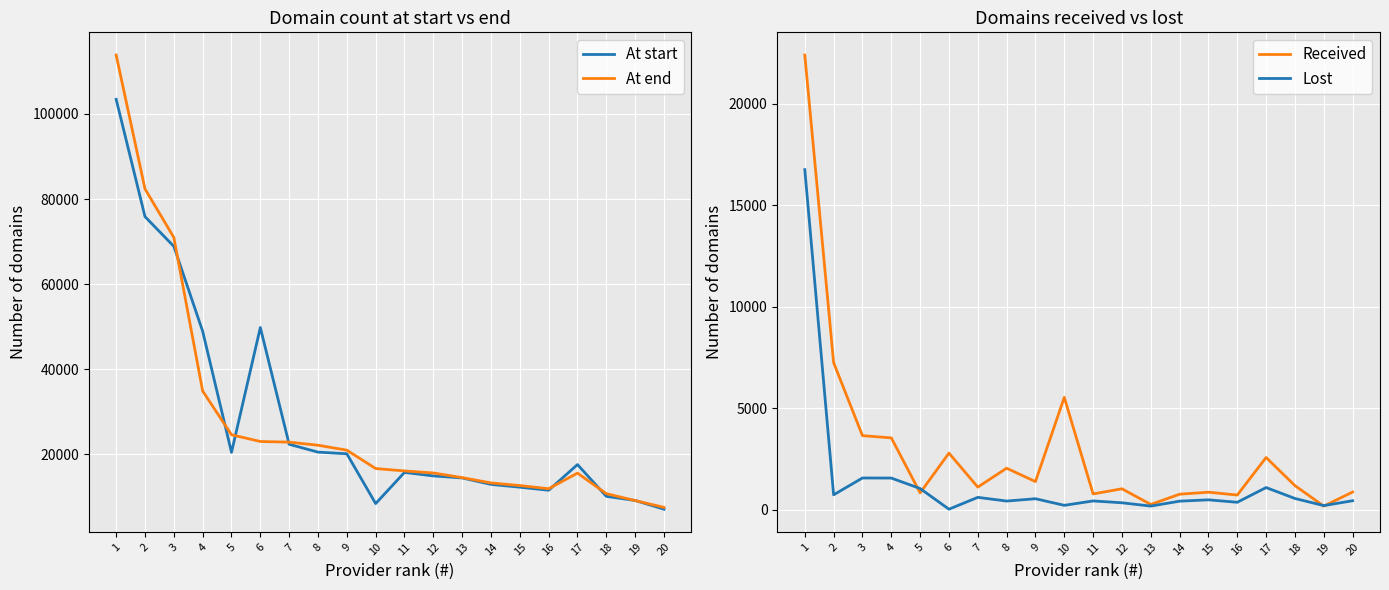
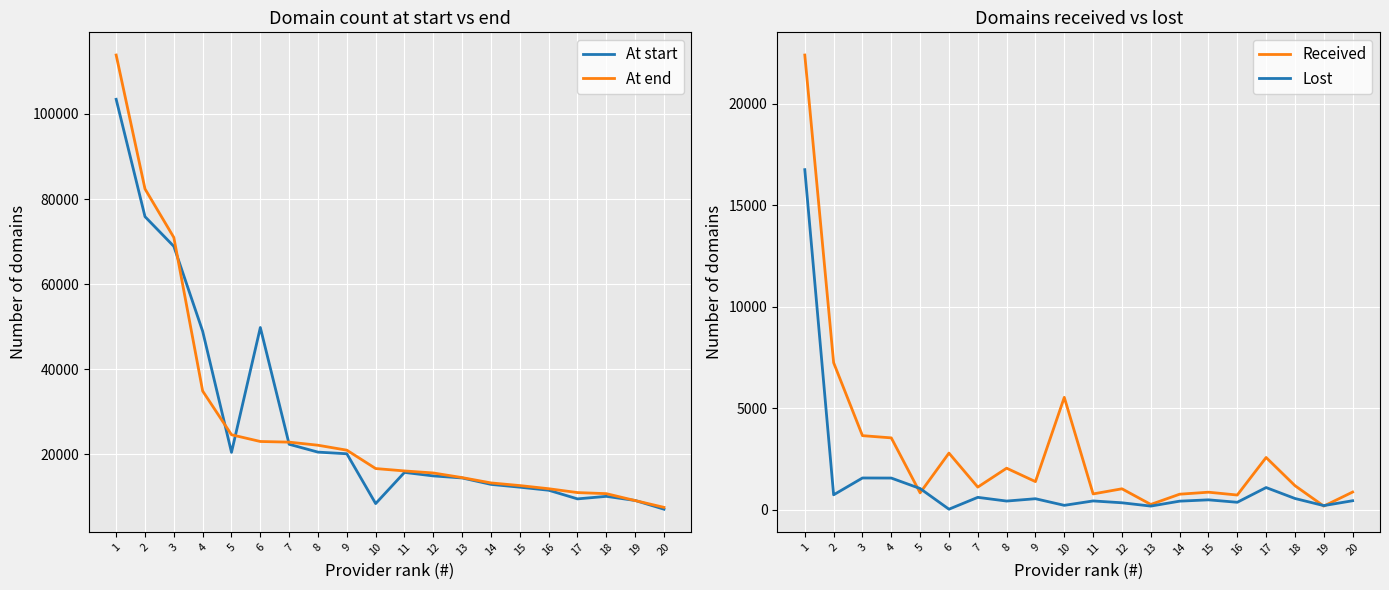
  {
    "Domain count at start vs end": {
      "At start": {
        "1": 103000,
        "2": 76000,
        "3": 69000,
        "4": 49000,
        "5": 20000,
        "6": 50000,
        "8": 21000,
        "9": 20000,
        "10": 8000,
        "12": 15000,
-       "17": 18000,
+       "17": 10000,
        "18": 10000
      },
      "At end": {
        "1": 114000,
        "2": 82000,
        "3": 71000,
        "4": 35000,
        "5": 25000,
        "6": 23000,
        "8": 22000,
        "9": 21000,
        "10": 17000,
        "12": 16000,
-       "17": 16000,
+       "17": 11000,
        "18": 11000
      }
    },
    "Domains received vs lost": {
      "Received": {
        "1": 22400,
        "2": 7200,
        "3": 3600,
        "4": 3500,
        "5": 800,
        "6": 2800,
        "7": 1100,
        "8": 2000,
        "9": 1400,
        "10": 5500,
        "11": 800,
        "12": 1000,
        "14": 800,
        "15": 900,
        "16": 700,
        "17": 2600,
        "18": 1200,
        "20": 900
      },
      "Lost": {
        "1": 16800,
        "2": 700,
        "3": 1600,
        "4": 1600,
        "5": 1000,
        "6": 0,
        "7": 600,
        "8": 400,
        "9": 500,
        "10": 200,
        "11": 400,
        "12": 300,
        "14": 400,
        "15": 500,
        "16": 400,
        "17": 1100,
        "18": 500,
        "20": 400
      }
    }
  }
